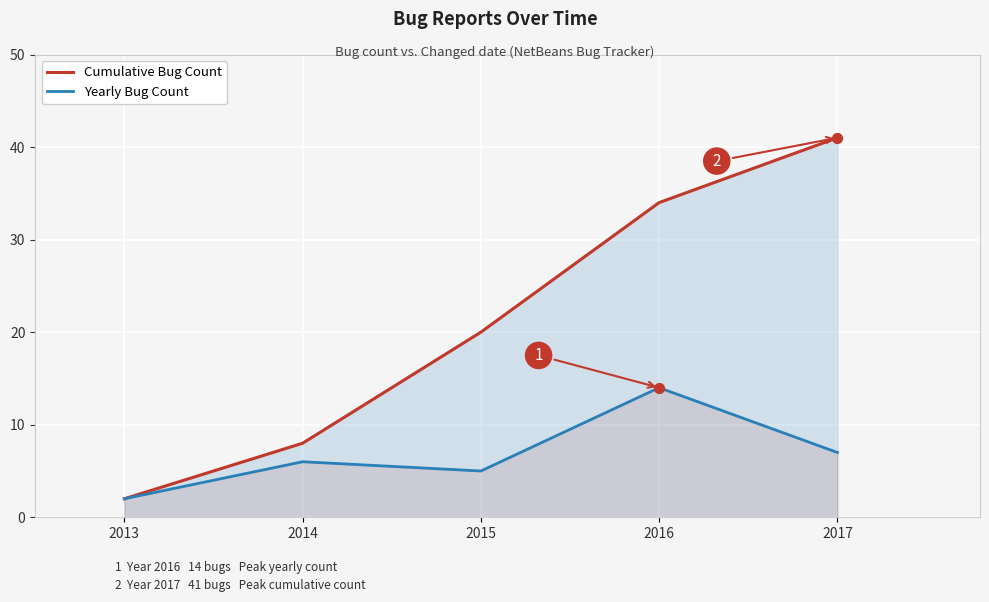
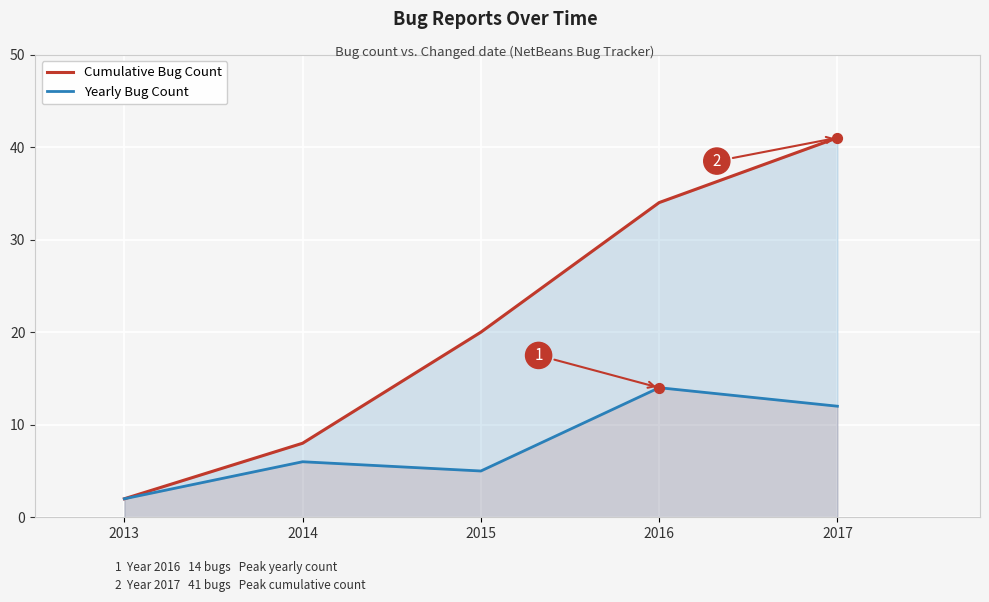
  {
    "Yearly Bug Count": {
      "2014": 6,
      "2015": 5,
-     "2017": 7
+     "2017": 12
    }
  }
